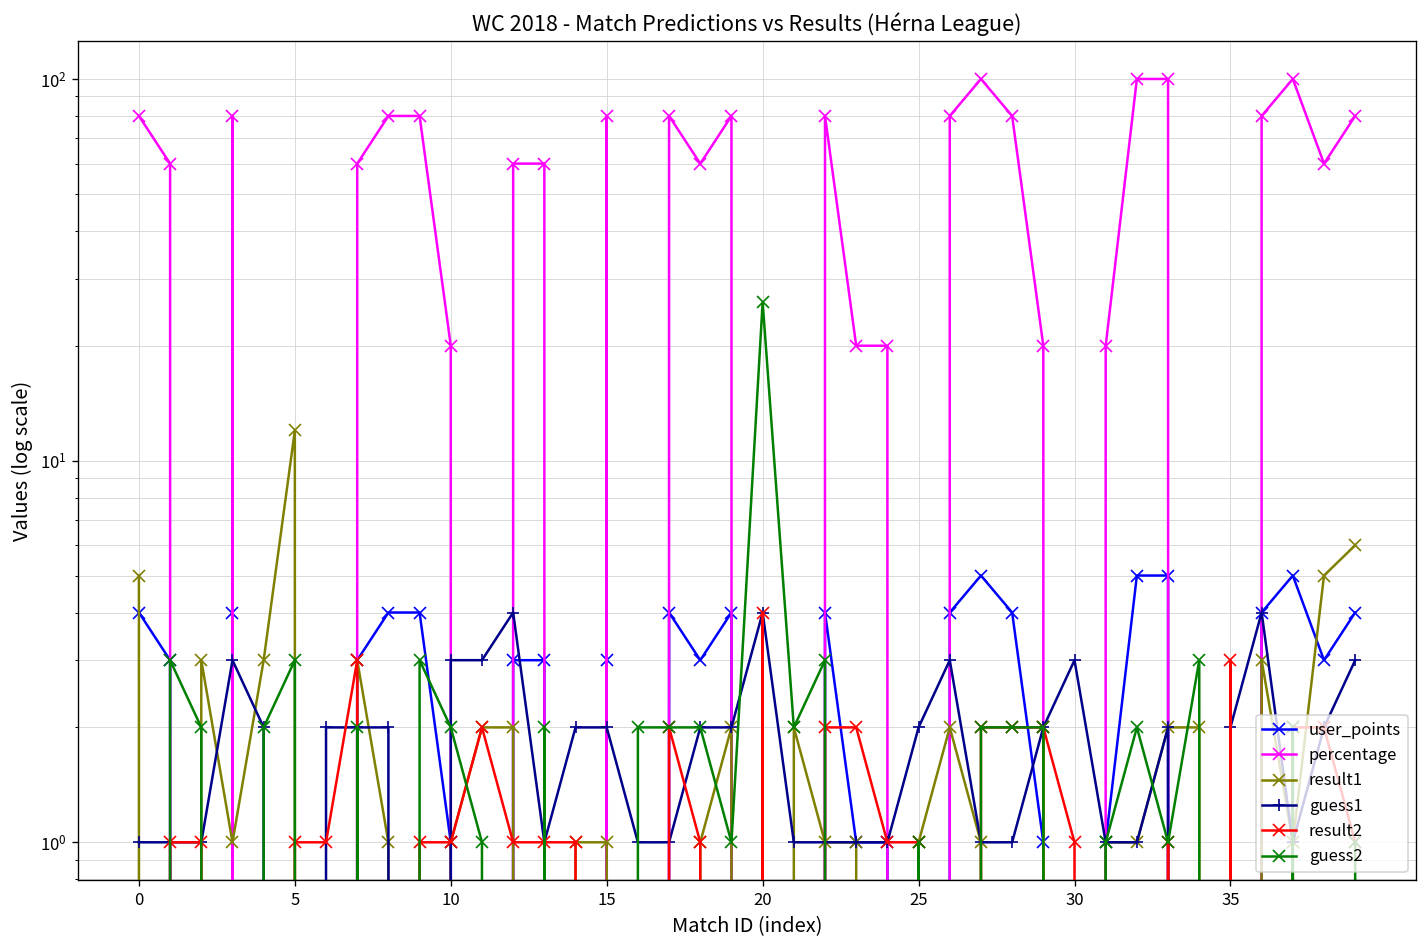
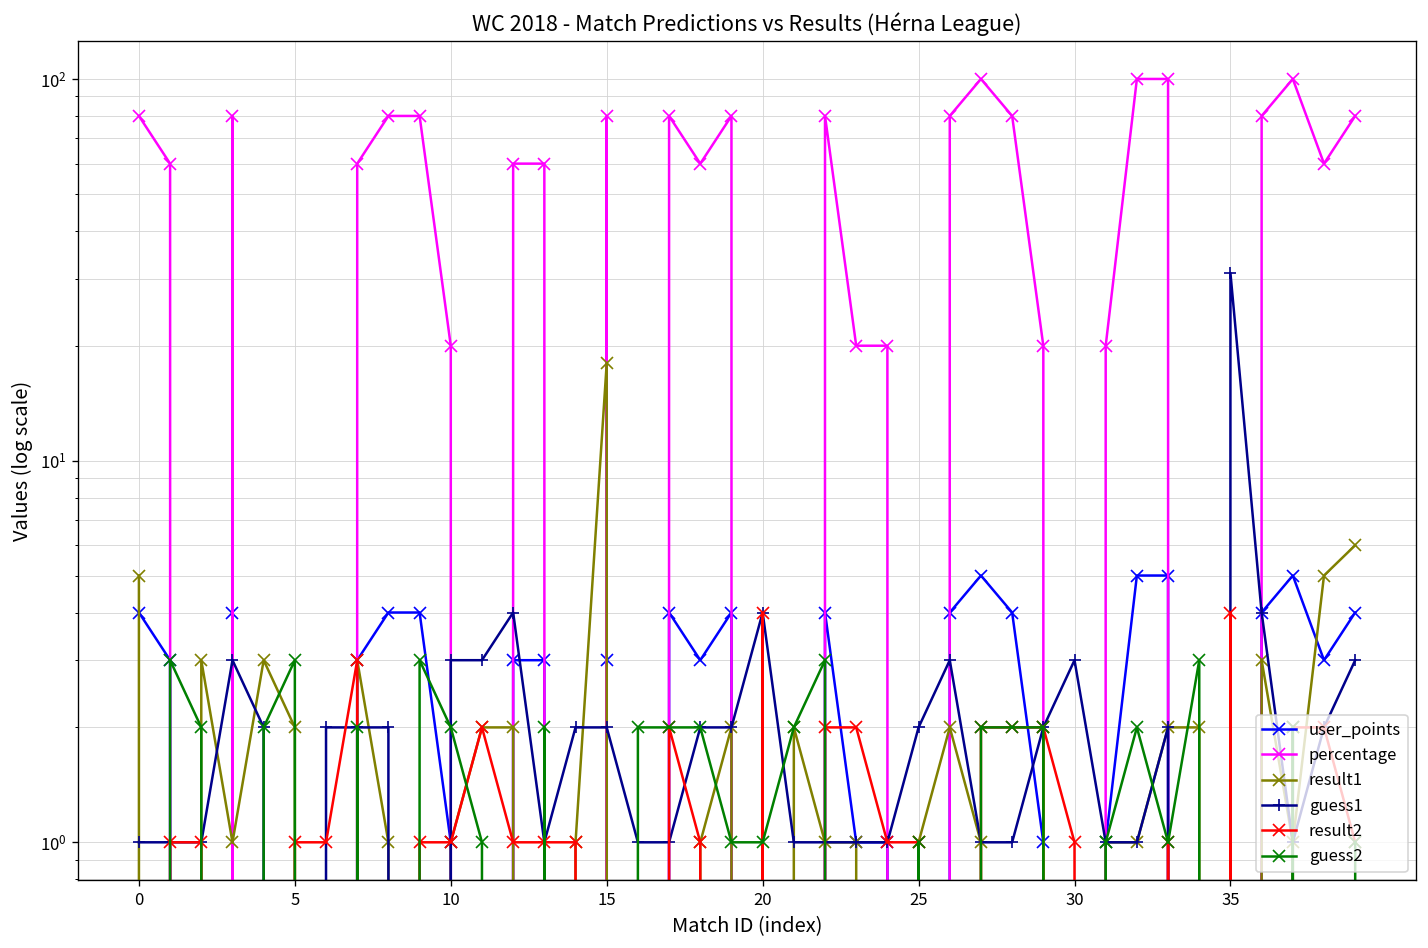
  {
    "user_points": {
      "0": 4,
      "15": 3
    },
    "percentage": {
      "0": 80,
      "10": 20,
      "15": 80
    },
    "result1": {
      "0": 5,
-     "5": 12,
-     "15": 1
+     "5": 2,
+     "15": 18
    },
    "guess1": {
      "0": 1,
      "10": 3,
      "15": 2,
      "25": 2,
      "30": 3,
-     "35": 2
+     "35": 31
    },
    "result2": {
      "5": 1,
      "30": 1,
-     "35": 3
+     "35": 4
    },
    "guess2": {
      "5": 3,
      "10": 2,
-     "20": 26
+     "20": 1
    }
  }
